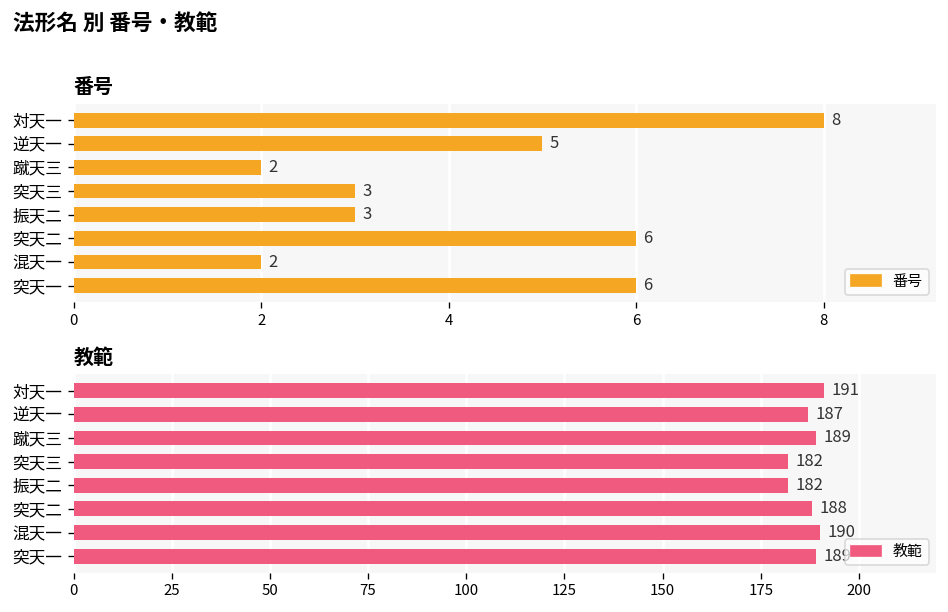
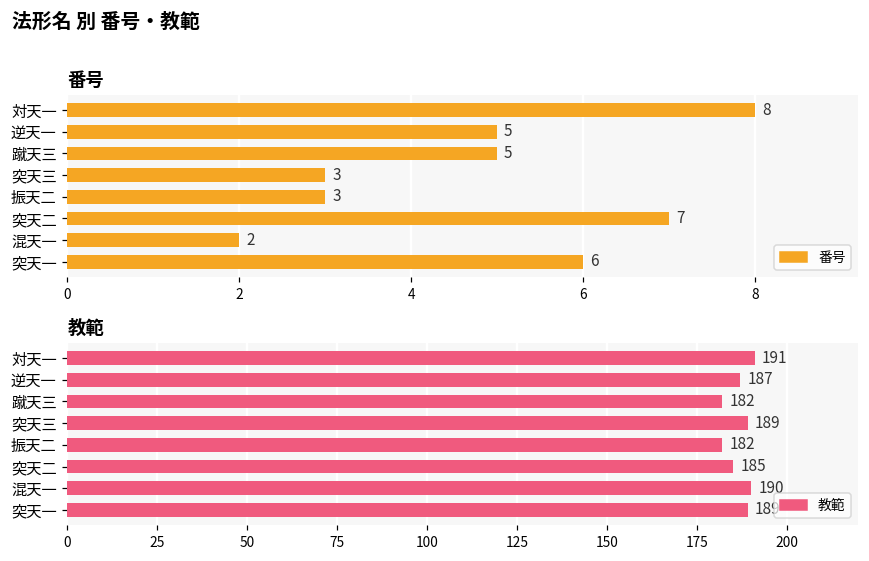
  {
    "番号": {
      "対天一": 8,
      "逆天一": 5,
-     "蹴天三": 2,
+     "蹴天三": 5,
      "突天三": 3,
      "振天二": 3,
-     "突天二": 6,
+     "突天二": 7,
      "混天一": 2,
      "突天一": 6
    },
    "教範": {
      "対天一": 191,
      "逆天一": 187,
-     "蹴天三": 189,
-     "突天三": 182,
+     "蹴天三": 182,
+     "突天三": 189,
      "振天二": 182,
-     "突天二": 188
+     "突天二": 185
    }
  }
